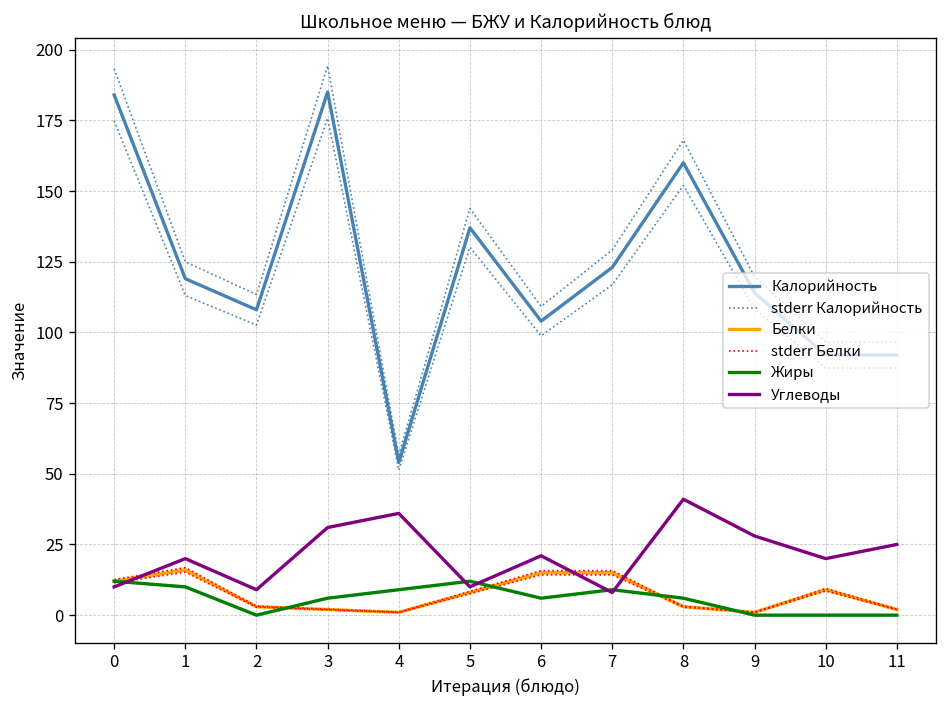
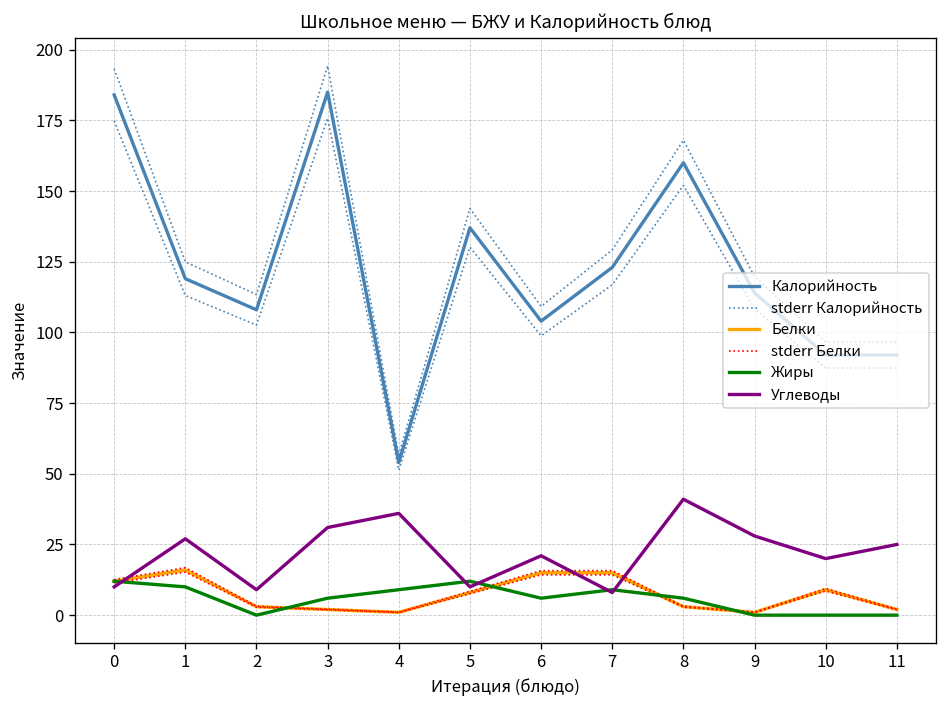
  {
    "Жиры": {
      "1": 10,
      "2": 0,
      "3": 6,
      "4": 9,
      "5": 12,
      "6": 6,
      "8": 6,
      "10": 0,
      "11": 0
    },
    "Углеводы": {
      "0": 10,
-     "1": 20,
+     "1": 27,
      "2": 9,
      "3": 31,
      "4": 36,
      "5": 10,
      "6": 21,
      "8": 41,
      "9": 28,
      "10": 20,
      "11": 25
    }
  }
